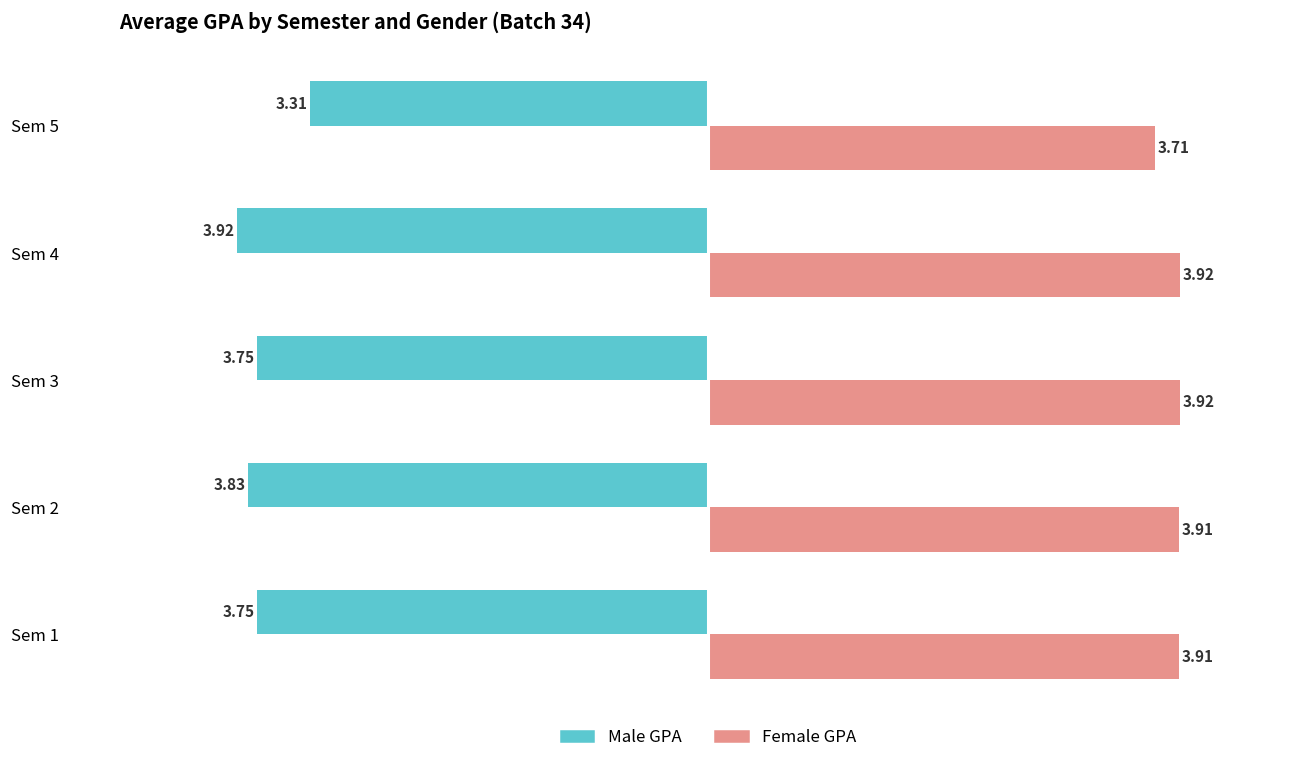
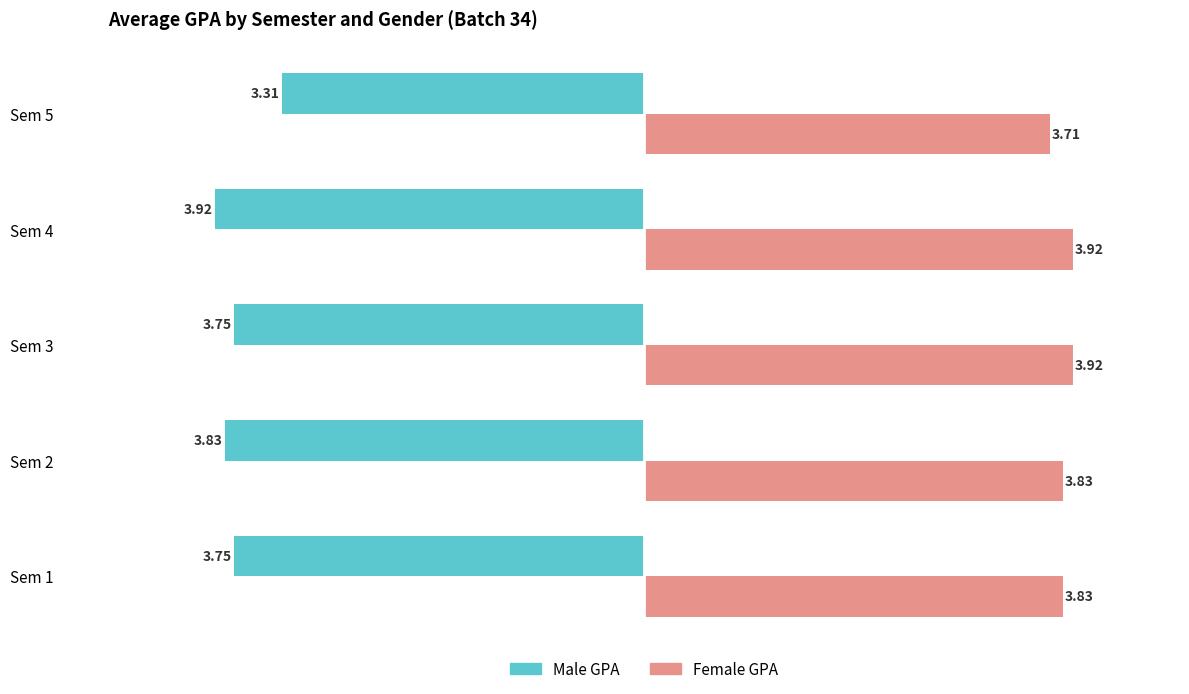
  {
    "Female GPA": {
      "Sem 5": 3.71,
      "Sem 4": 3.92,
      "Sem 3": 3.92,
-     "Sem 2": 3.91,
-     "Sem 1": 3.91
+     "Sem 2": 3.83,
+     "Sem 1": 3.83
    }
  }
